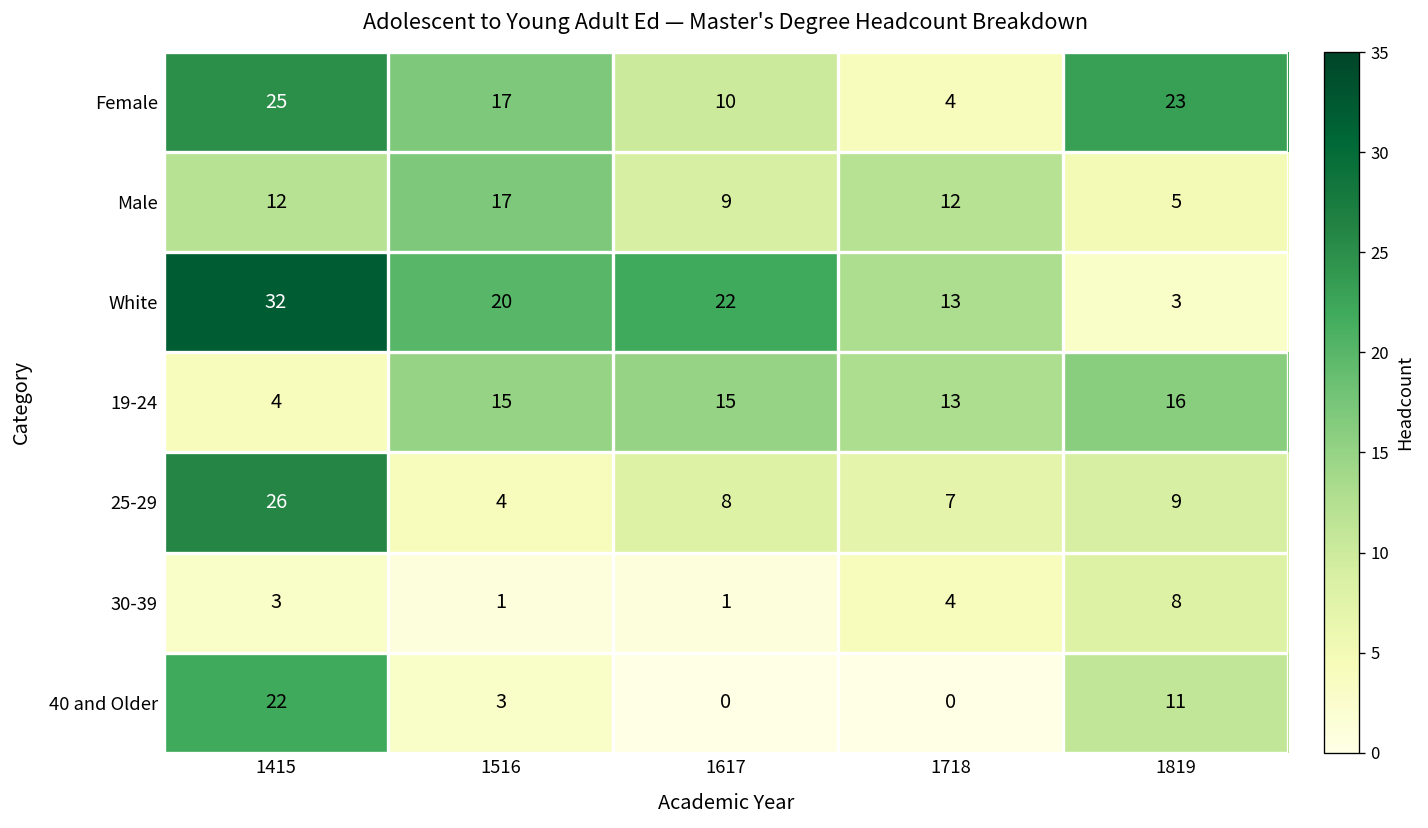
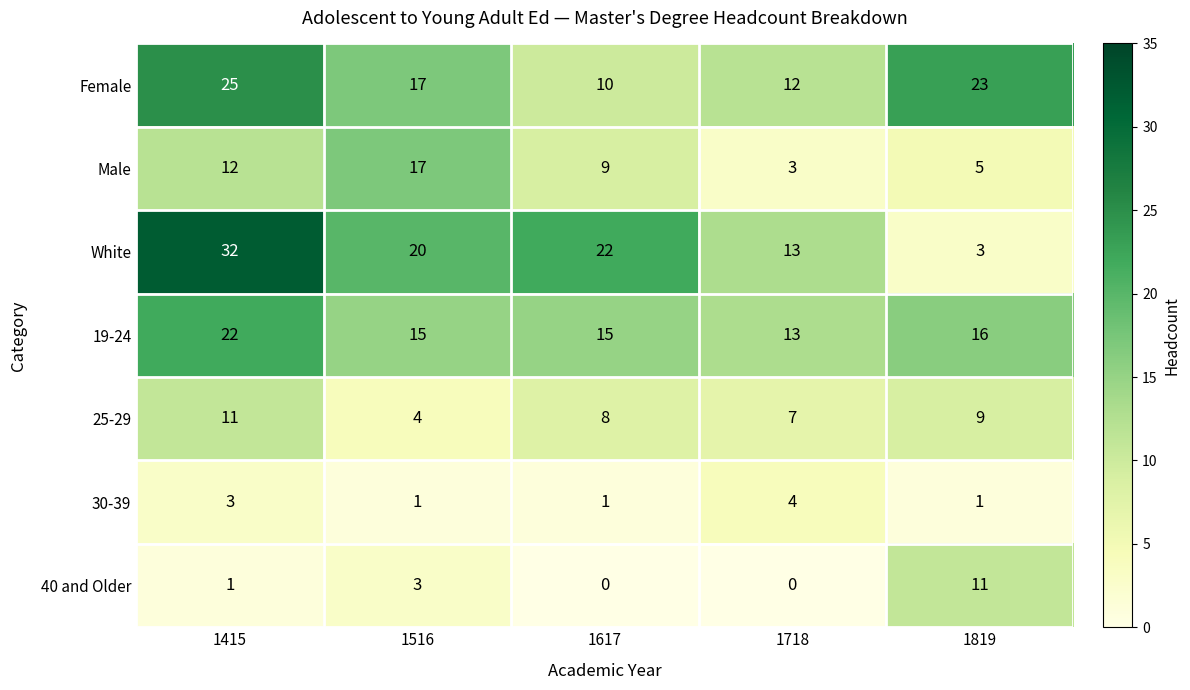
  {
    "Female": {
      "1415": 25,
      "1516": 17,
      "1617": 10,
-     "1718": 4,
+     "1718": 12,
      "1819": 23
    },
    "Male": {
      "1415": 12,
      "1516": 17,
      "1617": 9,
-     "1718": 12,
+     "1718": 3,
      "1819": 5
    },
    "White": {
      "1415": 32,
      "1516": 20,
      "1617": 22,
      "1718": 13,
      "1819": 3
    },
    "19-24": {
-     "1415": 4,
+     "1415": 22,
      "1516": 15,
      "1617": 15,
      "1718": 13,
      "1819": 16
    },
    "25-29": {
-     "1415": 26,
+     "1415": 11,
      "1516": 4,
      "1617": 8,
      "1718": 7,
      "1819": 9
    },
    "30-39": {
      "1415": 3,
      "1516": 1,
      "1617": 1,
      "1718": 4,
-     "1819": 8
+     "1819": 1
    },
    "40 and Older": {
-     "1415": 22,
+     "1415": 1,
      "1516": 3,
      "1617": 0,
      "1718": 0,
      "1819": 11
    }
  }
